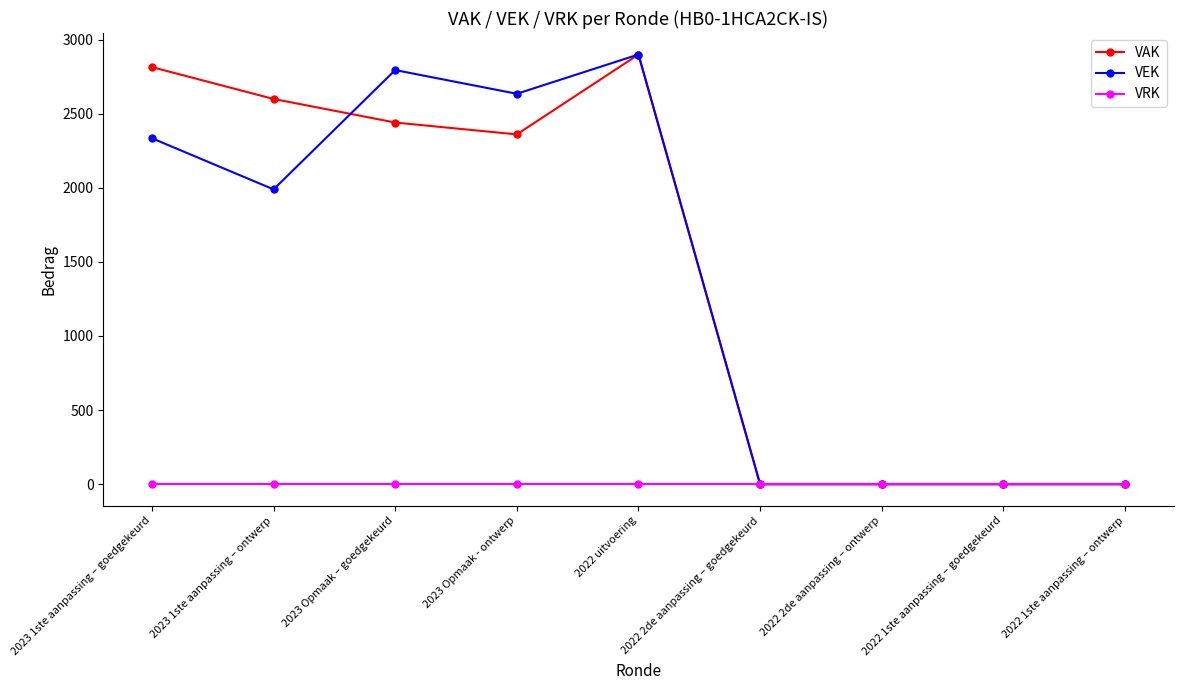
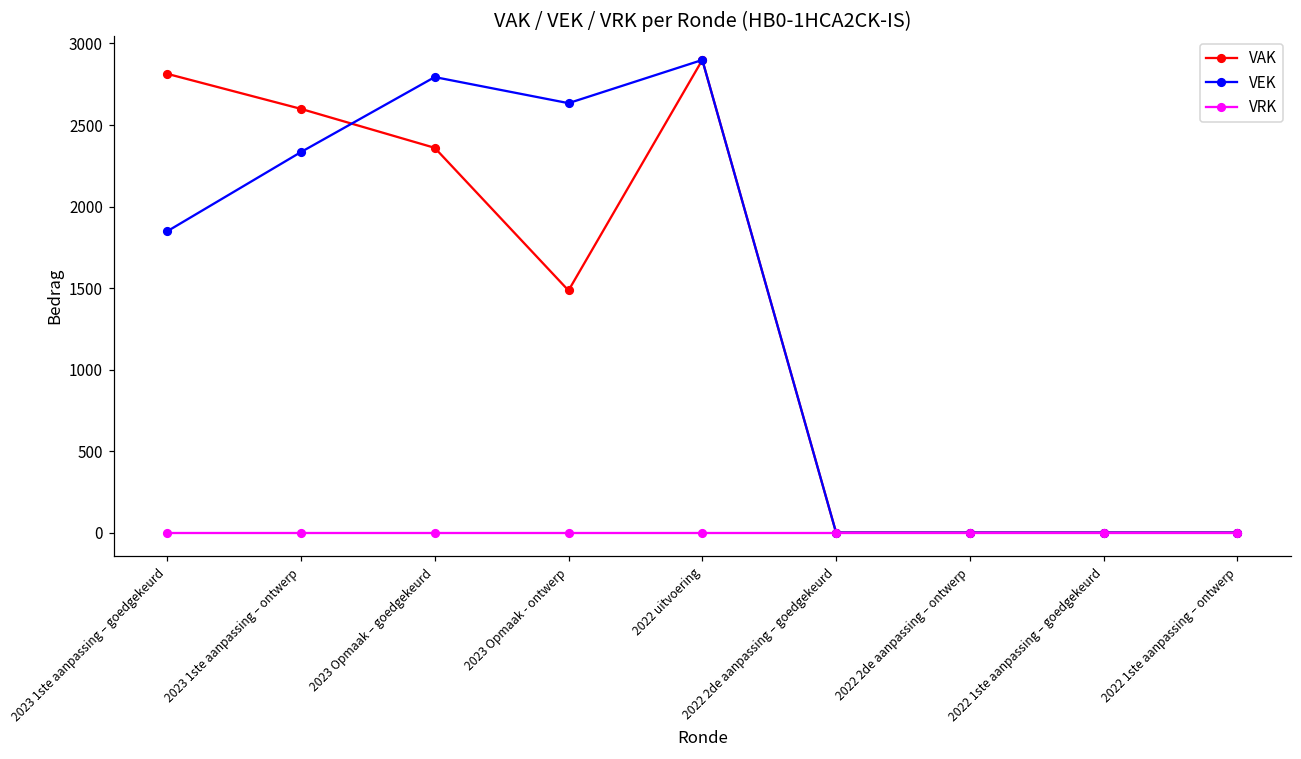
  {
    "VAK": {
      "2023 1ste aanpassing – goedgekeurd": 2810,
      "2023 1ste aanpassing – ontwerp": 2600,
-     "2023 Opmaak – goedgekeurd": 2440,
-     "2023 Opmaak - ontwerp": 2360
+     "2023 Opmaak – goedgekeurd": 2360,
+     "2023 Opmaak - ontwerp": 1490
    },
    "VEK": {
-     "2023 1ste aanpassing – goedgekeurd": 2330,
-     "2023 1ste aanpassing – ontwerp": 1990,
+     "2023 1ste aanpassing – goedgekeurd": 1850,
+     "2023 1ste aanpassing – ontwerp": 2330,
      "2023 Opmaak – goedgekeurd": 2790,
      "2023 Opmaak - ontwerp": 2630
    },
    "VRK": {
      "2023 1ste aanpassing – goedgekeurd": 0,
      "2023 1ste aanpassing – ontwerp": 0,
      "2023 Opmaak – goedgekeurd": 0,
      "2023 Opmaak - ontwerp": 0,
      "2022 uitvoering": 0
    }
  }
